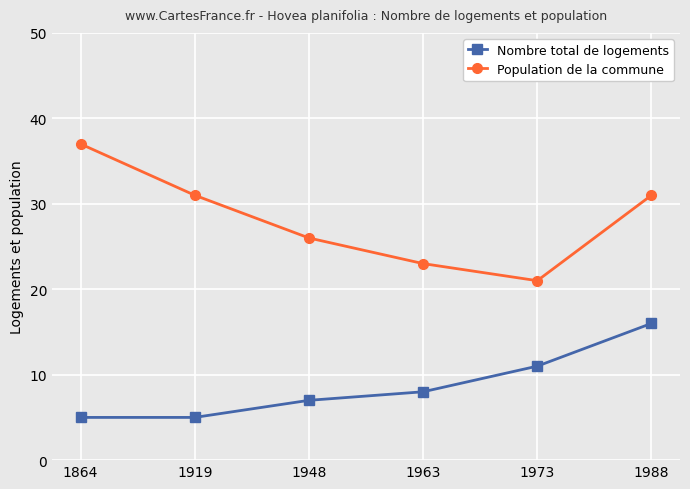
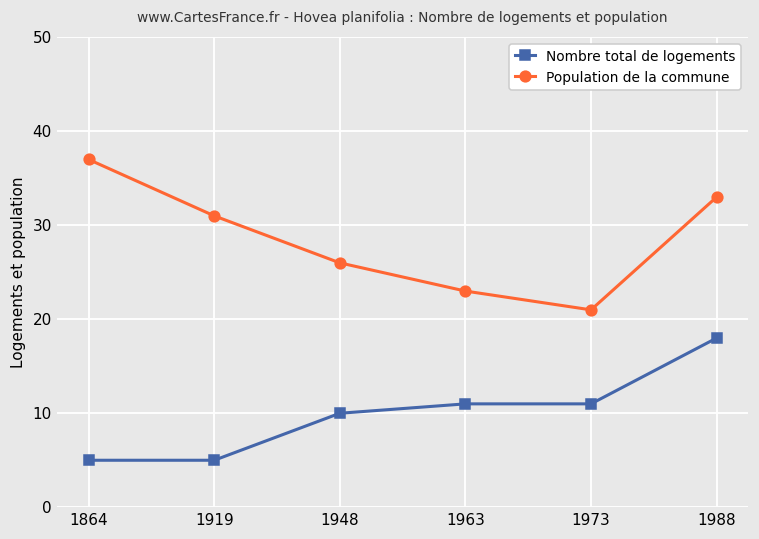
  {
    "Nombre total de logements": {
      "1864": 5,
      "1919": 5,
-     "1948": 7,
-     "1963": 8,
+     "1948": 10,
+     "1963": 11,
      "1973": 11,
-     "1988": 16
+     "1988": 18
    },
    "Population de la commune": {
      "1864": 37,
      "1919": 31,
      "1948": 26,
      "1963": 23,
      "1973": 21,
-     "1988": 31
+     "1988": 33
    }
  }
